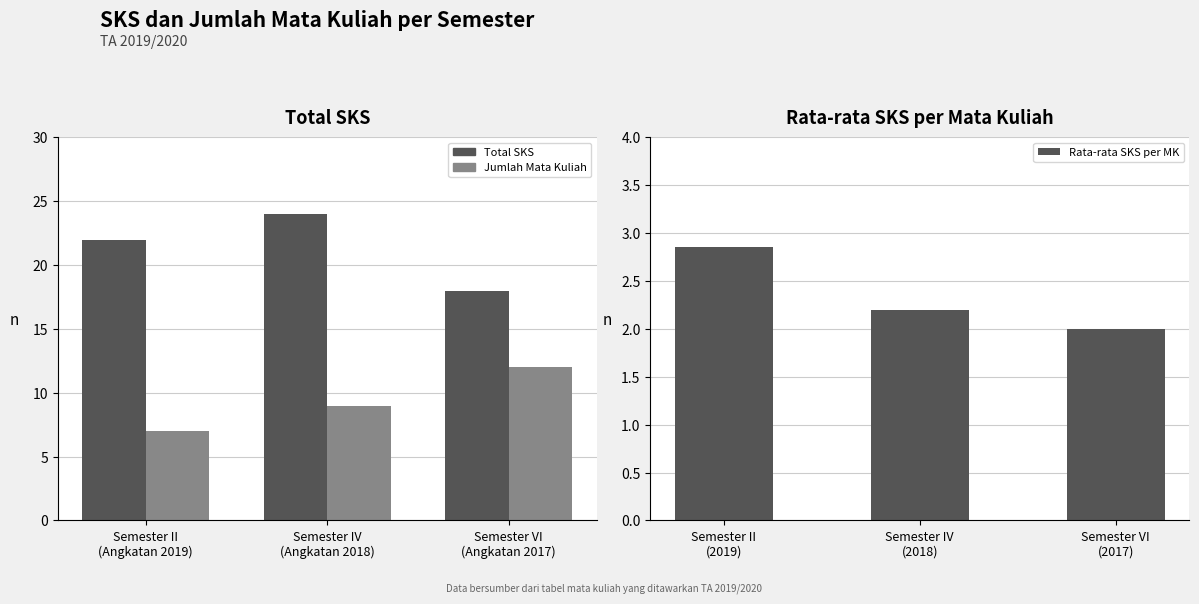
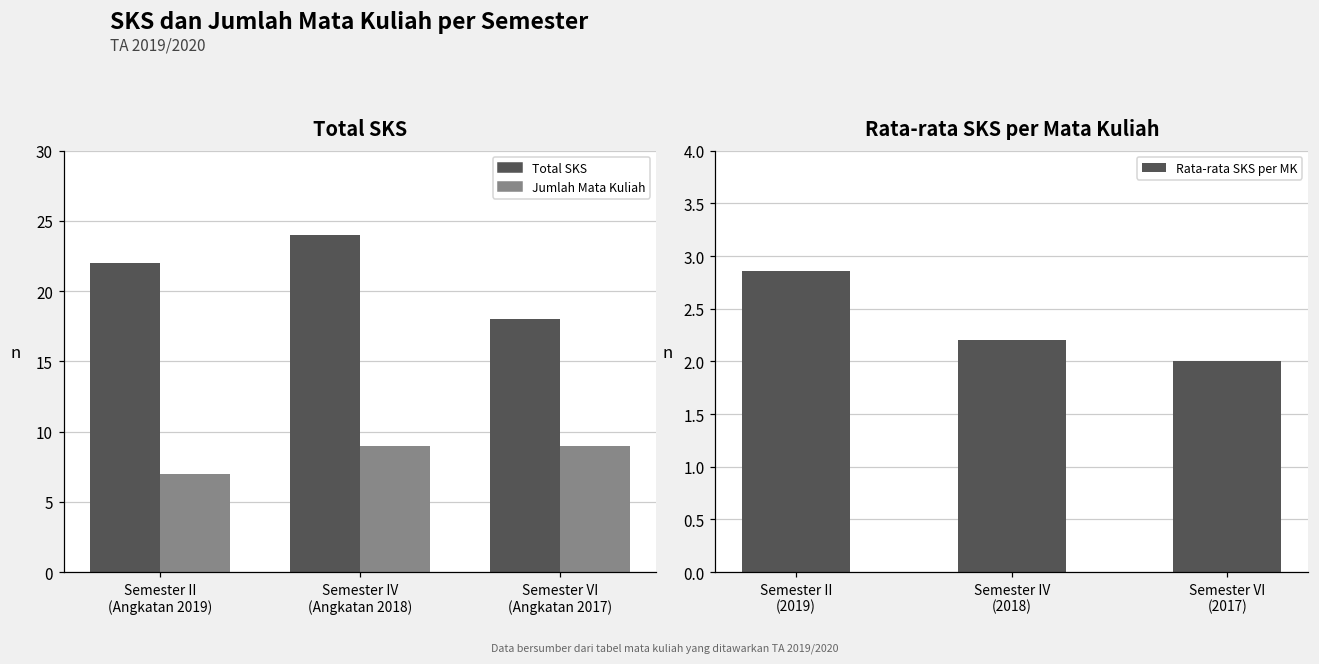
  {
    "Total SKS": {
      "Total SKS": {
        "Semester II (Angkatan 2019)": 22,
        "Semester IV (Angkatan 2018)": 24,
        "Semester VI (Angkatan 2017)": 18
      },
      "Jumlah Mata Kuliah": {
        "Semester II (Angkatan 2019)": 7,
        "Semester IV (Angkatan 2018)": 9,
-       "Semester VI (Angkatan 2017)": 12
+       "Semester VI (Angkatan 2017)": 9
      }
    },
    "Rata-rata SKS per Mata Kuliah": {
      "Semester II (2019)": 2.9,
      "Semester IV (2018)": 2.2,
      "Semester VI (2017)": 2.0
    }
  }
